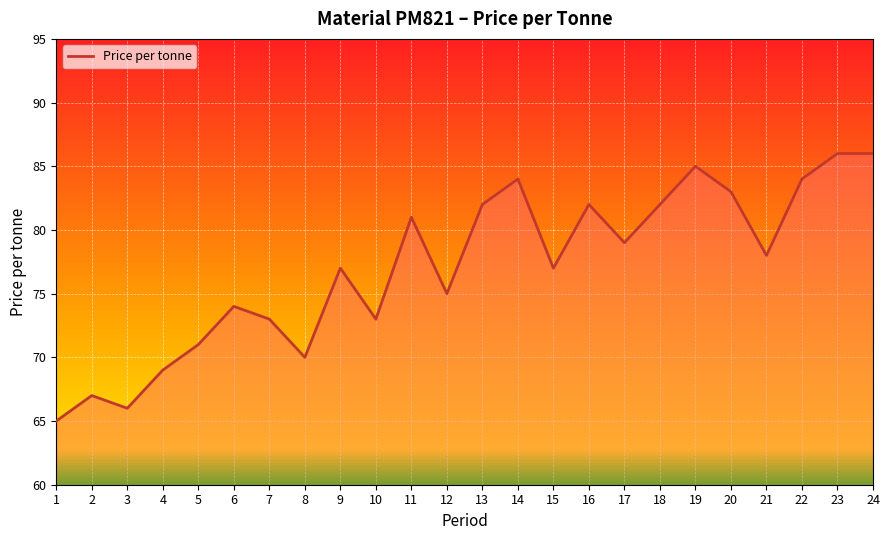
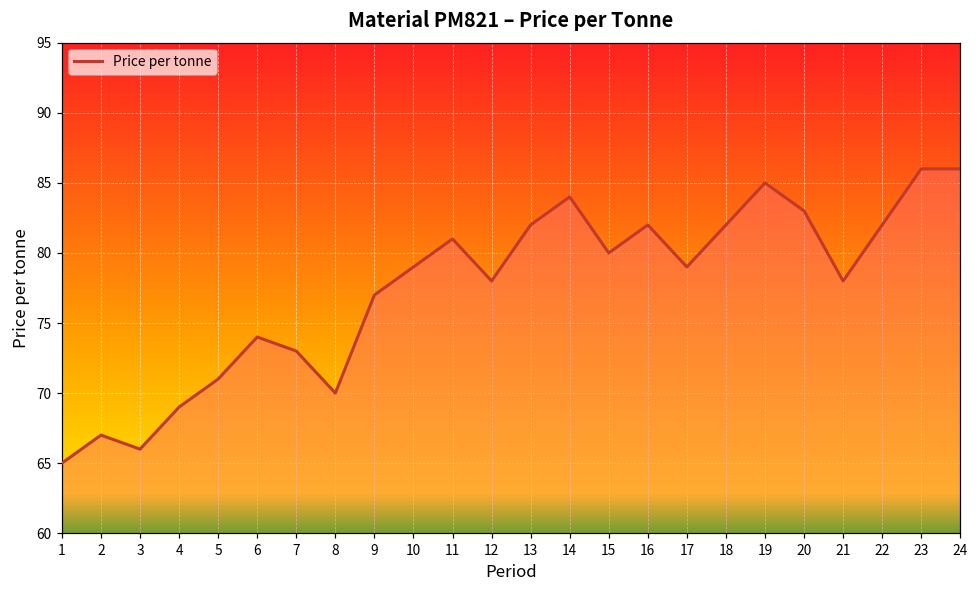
  {
    "1": 65,
    "2": 67,
    "3": 66,
    "4": 69,
    "5": 71,
    "6": 74,
    "7": 73,
    "8": 70,
    "9": 77,
-   "10": 73,
+   "10": 79,
    "11": 81,
-   "12": 75,
+   "12": 78,
    "13": 82,
    "14": 84,
-   "15": 77,
+   "15": 80,
    "16": 82,
    "17": 79,
    "18": 82,
    "19": 85,
    "20": 83,
    "21": 78,
-   "22": 84,
+   "22": 82,
    "23": 86,
    "24": 86
  }
